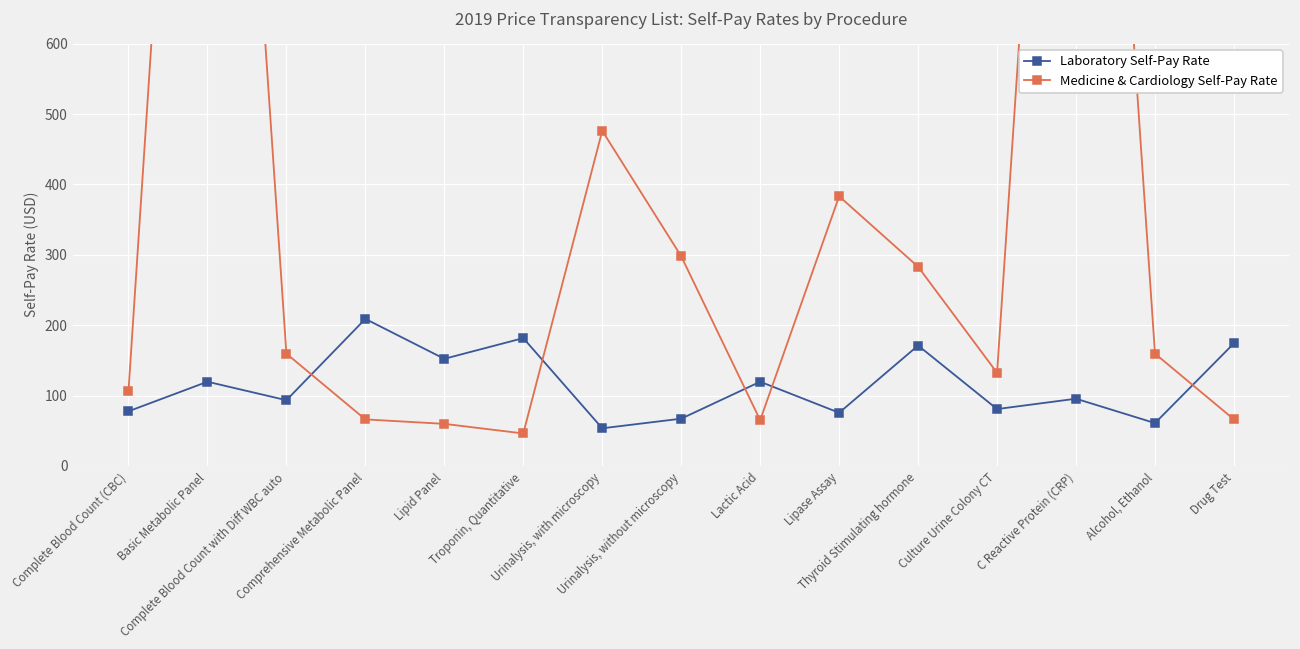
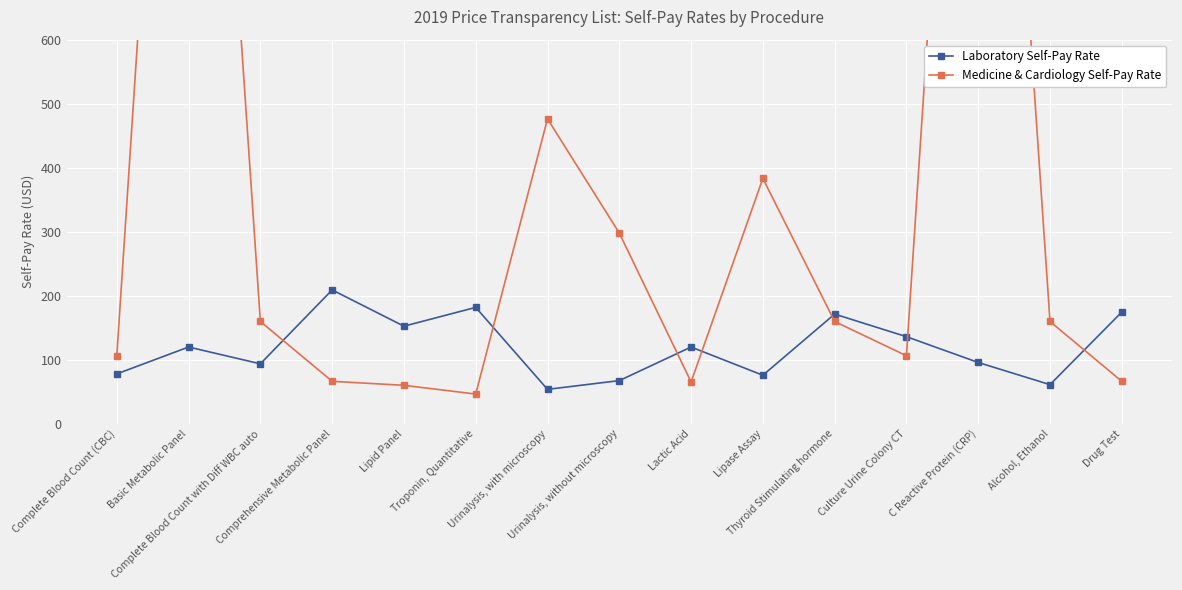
  {
    "Laboratory Self-Pay Rate": {
      "Complete Blood Count (CBC)": 80,
      "Basic Metabolic Panel": 120,
      "Complete Blood Count with Diff WBC auto": 90,
      "Comprehensive Metabolic Panel": 210,
      "Lipid Panel": 150,
      "Troponin, Quantitative": 180,
      "Urinalysis, with microscopy": 50,
      "Urinalysis, without microscopy": 70,
      "Lactic Acid": 120,
      "Lipase Assay": 80,
      "Thyroid Stimulating hormone": 170,
-     "Culture Urine Colony CT": 80,
+     "Culture Urine Colony CT": 140,
      "C Reactive Protein (CRP)": 100,
      "Alcohol, Ethanol": 60,
      "Drug Test": 170
    },
    "Medicine & Cardiology Self-Pay Rate": {
      "Complete Blood Count (CBC)": 110,
      "Complete Blood Count with Diff WBC auto": 160,
      "Comprehensive Metabolic Panel": 70,
      "Lipid Panel": 60,
      "Troponin, Quantitative": 50,
      "Urinalysis, with microscopy": 480,
      "Urinalysis, without microscopy": 300,
      "Lactic Acid": 70,
      "Lipase Assay": 380,
-     "Thyroid Stimulating hormone": 280,
-     "Culture Urine Colony CT": 130,
+     "Thyroid Stimulating hormone": 160,
+     "Culture Urine Colony CT": 110,
      "Alcohol, Ethanol": 160,
      "Drug Test": 70
    }
  }
